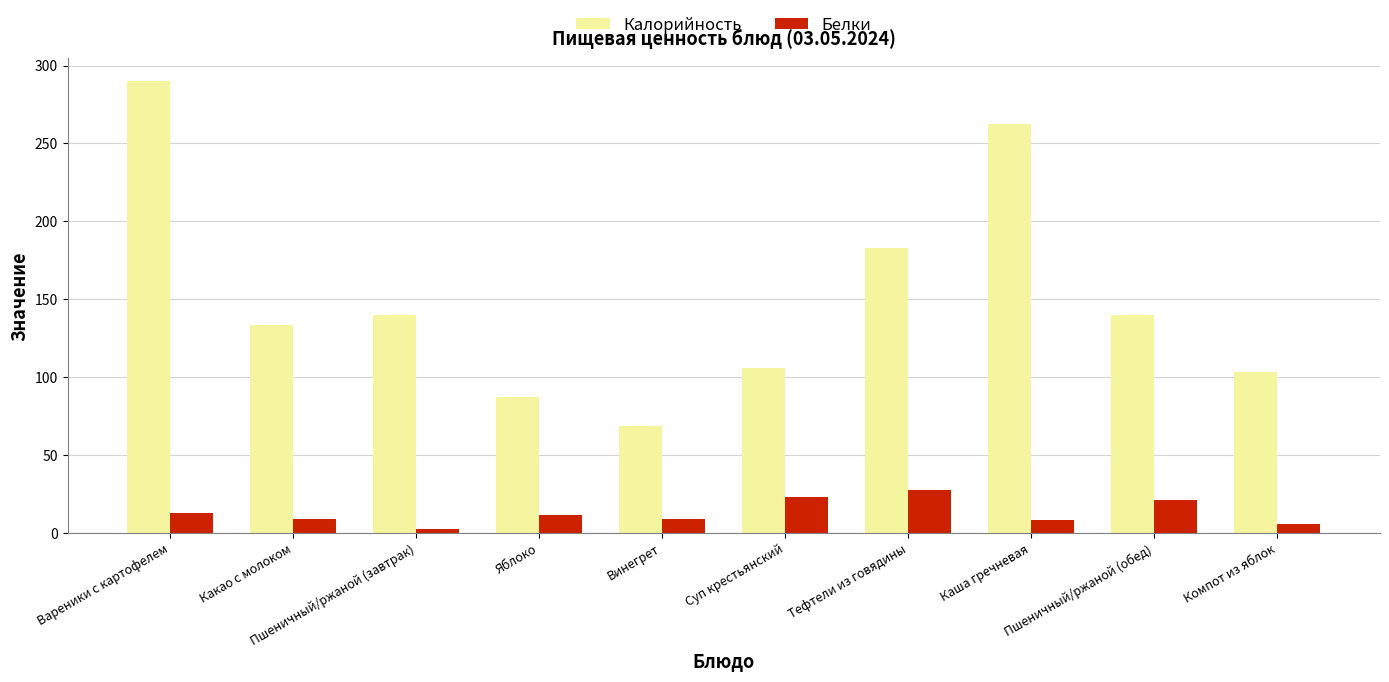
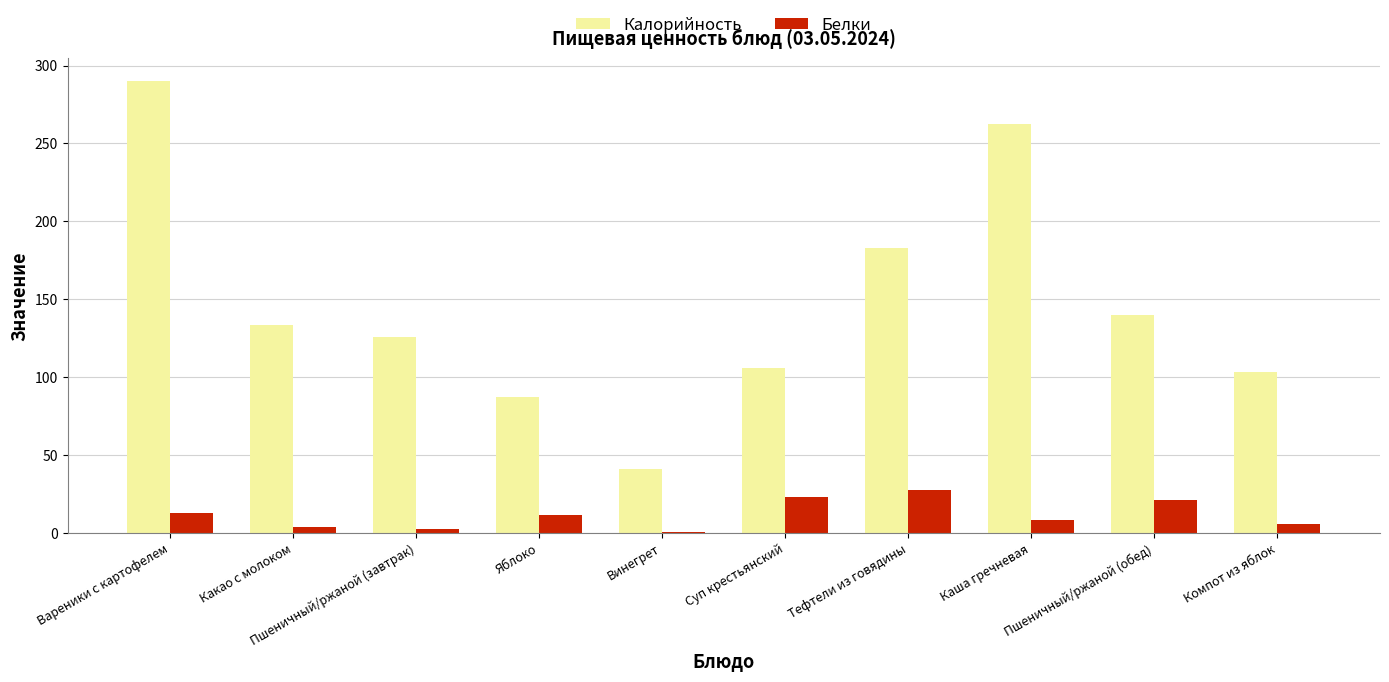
  {
    "Калорийность": {
      "Вареники с картофелем": 290,
      "Какао с молоком": 133,
-     "Пшеничный/ржаной (завтрак)": 140,
+     "Пшеничный/ржаной (завтрак)": 126,
      "Яблоко": 87,
-     "Винегрет": 69,
+     "Винегрет": 41,
      "Суп крестьянский": 106,
      "Тефтели из говядины": 183,
      "Каша гречневая": 263,
      "Пшеничный/ржаной (обед)": 140,
      "Компот из яблок": 103
    },
    "Белки": {
      "Вареники с картофелем": 13,
-     "Какао с молоком": 9,
+     "Какао с молоком": 4,
      "Пшеничный/ржаной (завтрак)": 2,
      "Яблоко": 11,
-     "Винегрет": 9,
+     "Винегрет": 1,
      "Суп крестьянский": 23,
      "Тефтели из говядины": 28,
      "Каша гречневая": 8,
      "Пшеничный/ржаной (обед)": 21,
      "Компот из яблок": 6
    }
  }
